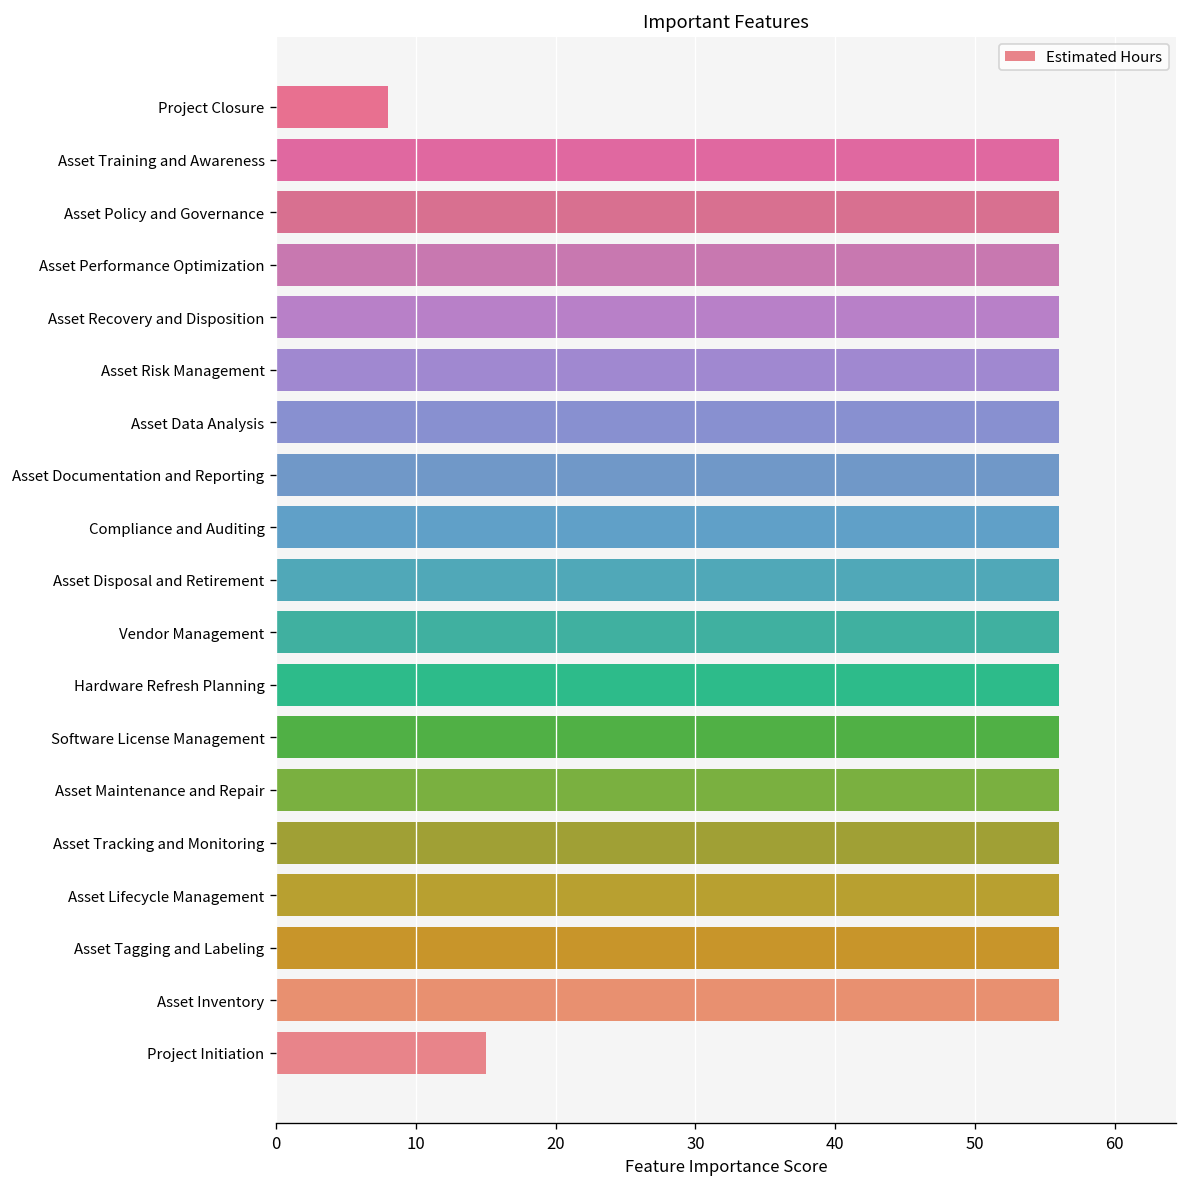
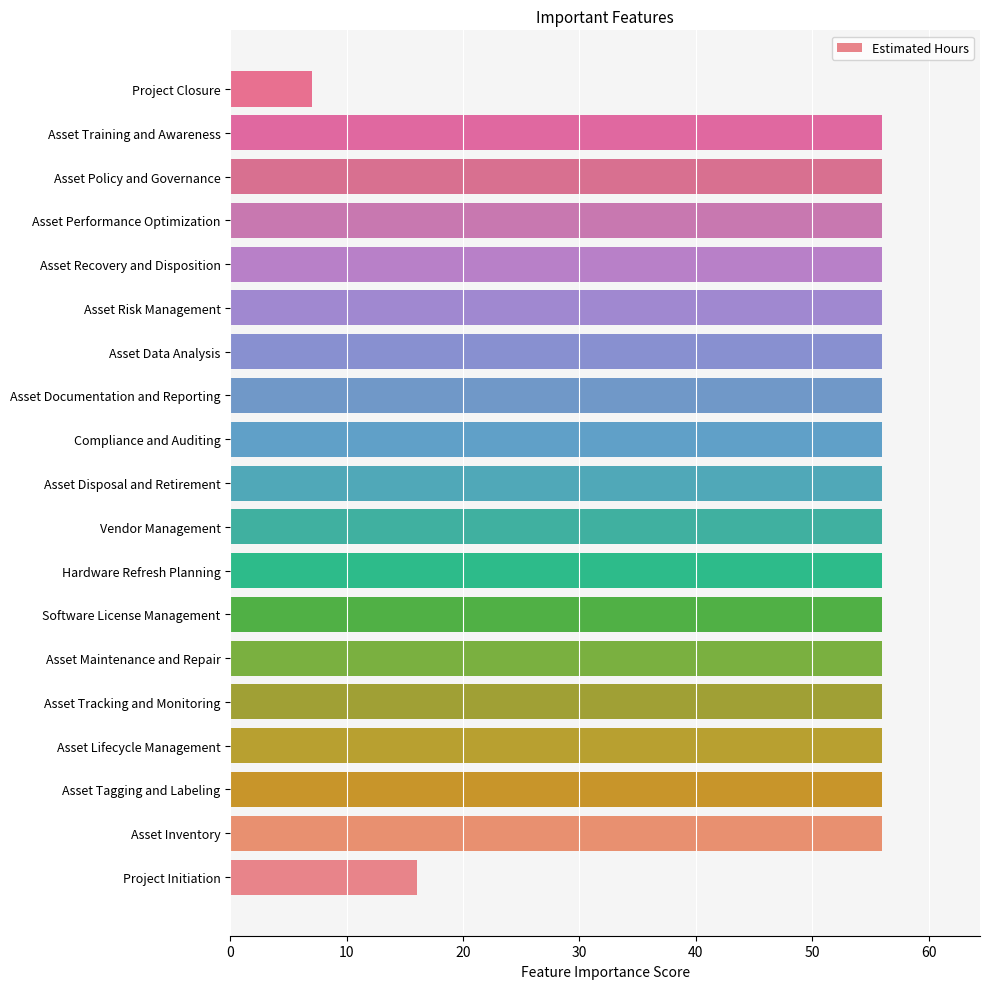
  {
-   "Project Closure": 8,
+   "Project Closure": 7,
    "Asset Training and Awareness": 56,
    "Asset Policy and Governance": 56,
    "Asset Performance Optimization": 56,
    "Asset Recovery and Disposition": 56,
    "Asset Risk Management": 56,
    "Asset Data Analysis": 56,
    "Asset Documentation and Reporting": 56,
    "Compliance and Auditing": 56,
    "Asset Disposal and Retirement": 56,
    "Vendor Management": 56,
    "Hardware Refresh Planning": 56,
    "Software License Management": 56,
    "Asset Maintenance and Repair": 56,
    "Asset Tracking and Monitoring": 56,
    "Asset Lifecycle Management": 56,
    "Asset Tagging and Labeling": 56,
    "Asset Inventory": 56,
-   "Project Initiation": 15
+   "Project Initiation": 16
  }
